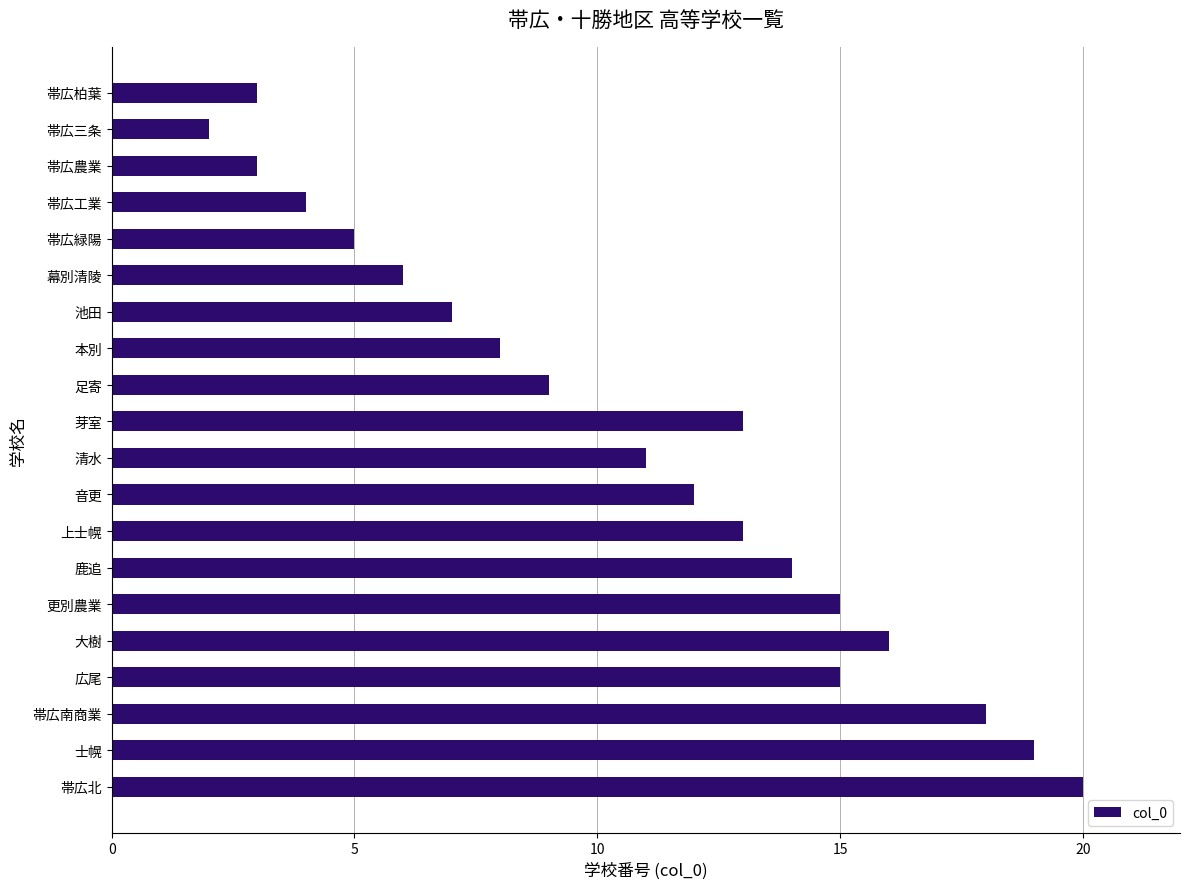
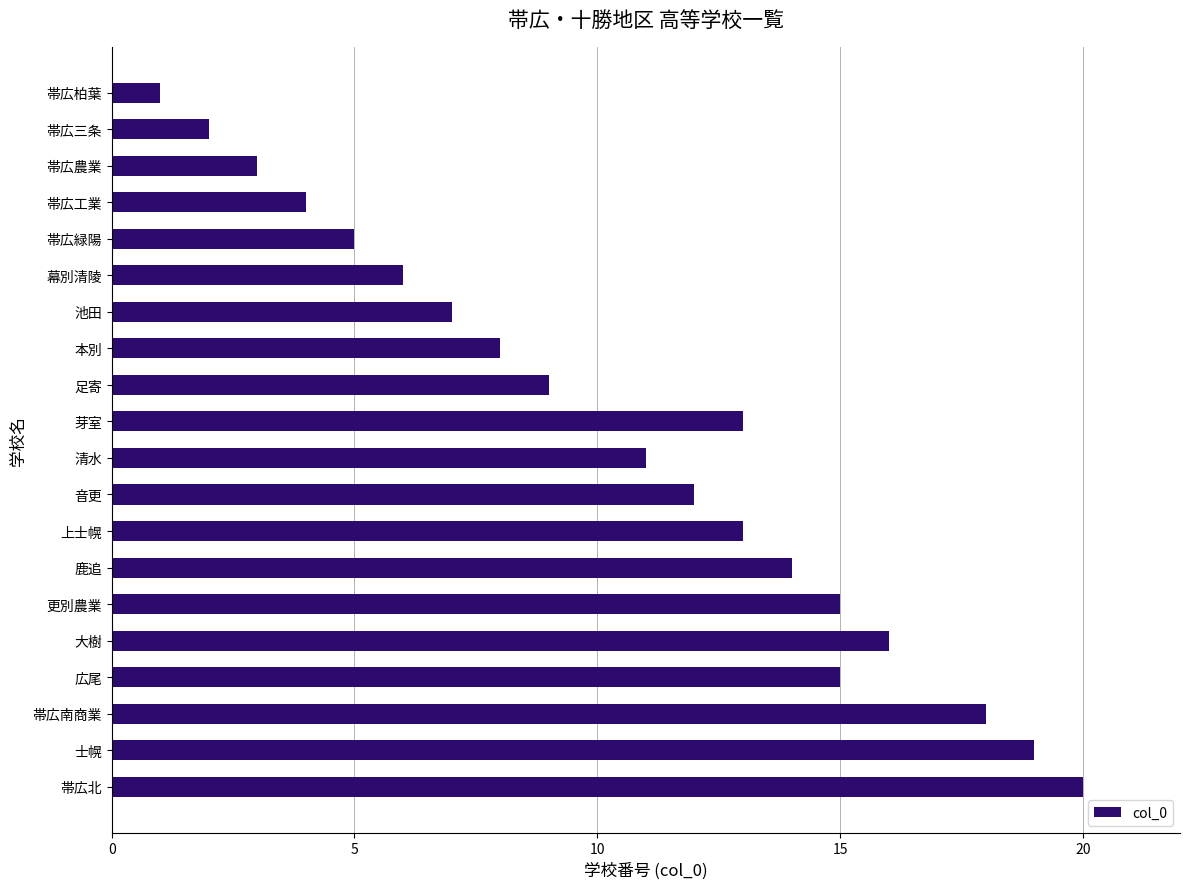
  {
-   "帯広柏葉": 3,
+   "帯広柏葉": 1,
    "帯広三条": 2,
    "帯広農業": 3,
    "帯広工業": 4,
    "帯広緑陽": 5,
    "幕別清陵": 6,
    "池田": 7,
    "本別": 8,
    "足寄": 9,
    "芽室": 13,
    "清水": 11,
    "音更": 12,
    "上士幌": 13,
    "鹿追": 14,
    "更別農業": 15,
    "大樹": 16,
    "広尾": 15,
    "帯広南商業": 18,
    "士幌": 19,
    "帯広北": 20
  }
